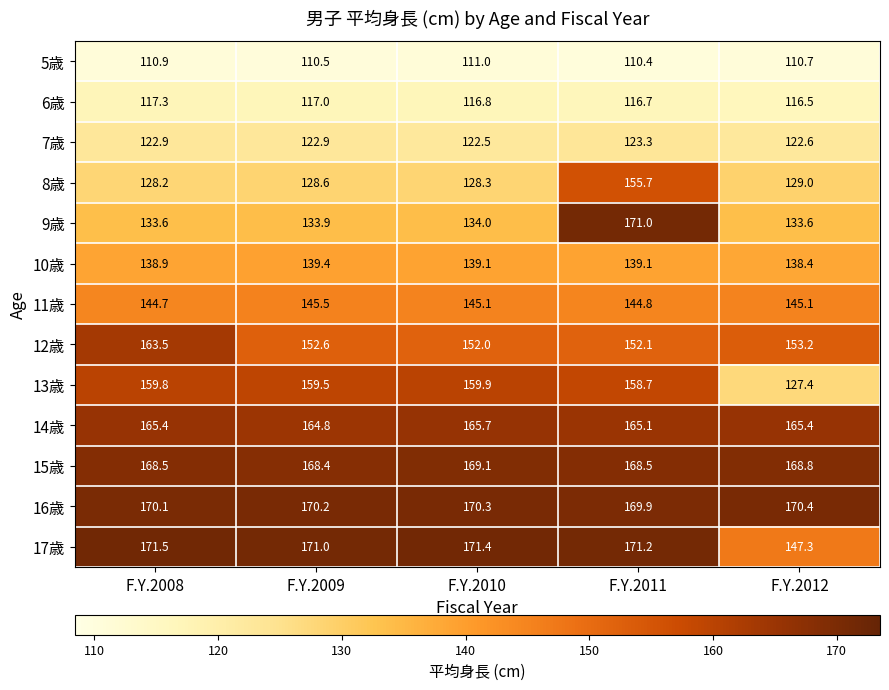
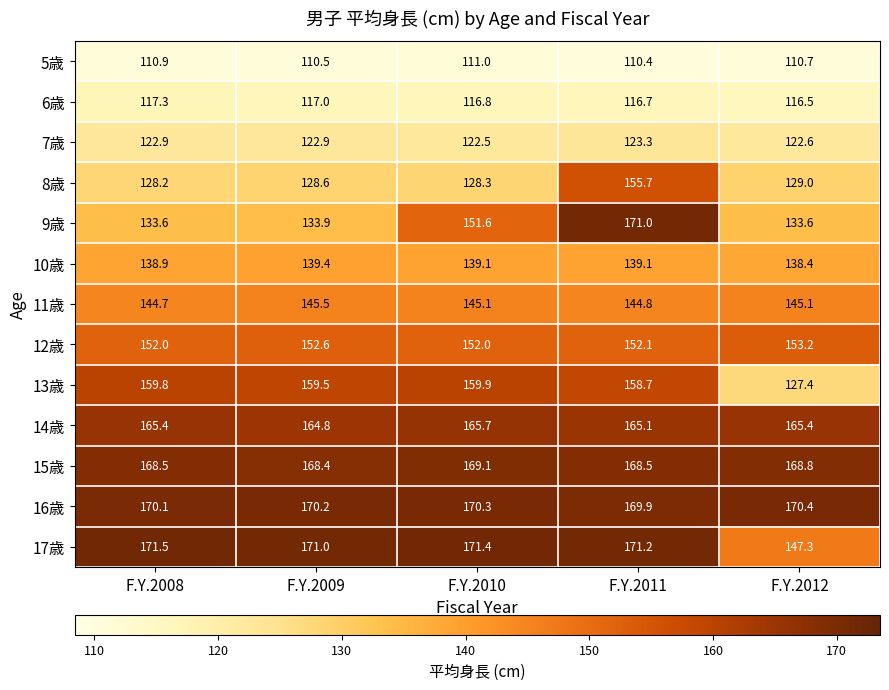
  {
    "5歳": {
      "F.Y.2008": 110.9,
      "F.Y.2009": 110.5,
      "F.Y.2010": 111.0,
      "F.Y.2011": 110.4,
      "F.Y.2012": 110.7
    },
    "6歳": {
      "F.Y.2008": 117.3,
      "F.Y.2009": 117.0,
      "F.Y.2010": 116.8,
      "F.Y.2011": 116.7,
      "F.Y.2012": 116.5
    },
    "7歳": {
      "F.Y.2008": 122.9,
      "F.Y.2009": 122.9,
      "F.Y.2010": 122.5,
      "F.Y.2011": 123.3,
      "F.Y.2012": 122.6
    },
    "8歳": {
      "F.Y.2008": 128.2,
      "F.Y.2009": 128.6,
      "F.Y.2010": 128.3,
      "F.Y.2011": 155.7,
      "F.Y.2012": 129.0
    },
    "9歳": {
      "F.Y.2008": 133.6,
      "F.Y.2009": 133.9,
-     "F.Y.2010": 134.0,
+     "F.Y.2010": 151.6,
      "F.Y.2011": 171.0,
      "F.Y.2012": 133.6
    },
    "10歳": {
      "F.Y.2008": 138.9,
      "F.Y.2009": 139.4,
      "F.Y.2010": 139.1,
      "F.Y.2011": 139.1,
      "F.Y.2012": 138.4
    },
    "11歳": {
      "F.Y.2008": 144.7,
      "F.Y.2009": 145.5,
      "F.Y.2010": 145.1,
      "F.Y.2011": 144.8,
      "F.Y.2012": 145.1
    },
    "12歳": {
-     "F.Y.2008": 163.5,
+     "F.Y.2008": 152.0,
      "F.Y.2009": 152.6,
      "F.Y.2010": 152.0,
      "F.Y.2011": 152.1,
      "F.Y.2012": 153.2
    },
    "13歳": {
      "F.Y.2008": 159.8,
      "F.Y.2009": 159.5,
      "F.Y.2010": 159.9,
      "F.Y.2011": 158.7,
      "F.Y.2012": 127.4
    },
    "14歳": {
      "F.Y.2008": 165.4,
      "F.Y.2009": 164.8,
      "F.Y.2010": 165.7,
      "F.Y.2011": 165.1,
      "F.Y.2012": 165.4
    },
    "15歳": {
      "F.Y.2008": 168.5,
      "F.Y.2009": 168.4,
      "F.Y.2010": 169.1,
      "F.Y.2011": 168.5,
      "F.Y.2012": 168.8
    },
    "16歳": {
      "F.Y.2008": 170.1,
      "F.Y.2009": 170.2,
      "F.Y.2010": 170.3,
      "F.Y.2011": 169.9,
      "F.Y.2012": 170.4
    },
    "17歳": {
      "F.Y.2008": 171.5,
      "F.Y.2009": 171.0,
      "F.Y.2010": 171.4,
      "F.Y.2011": 171.2,
      "F.Y.2012": 147.3
    }
  }
